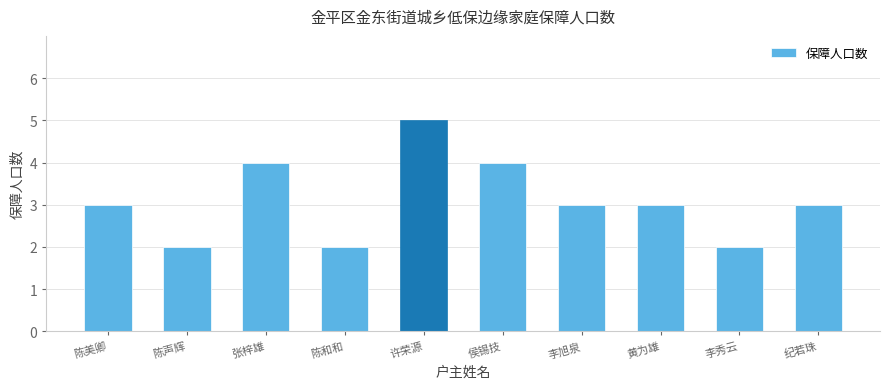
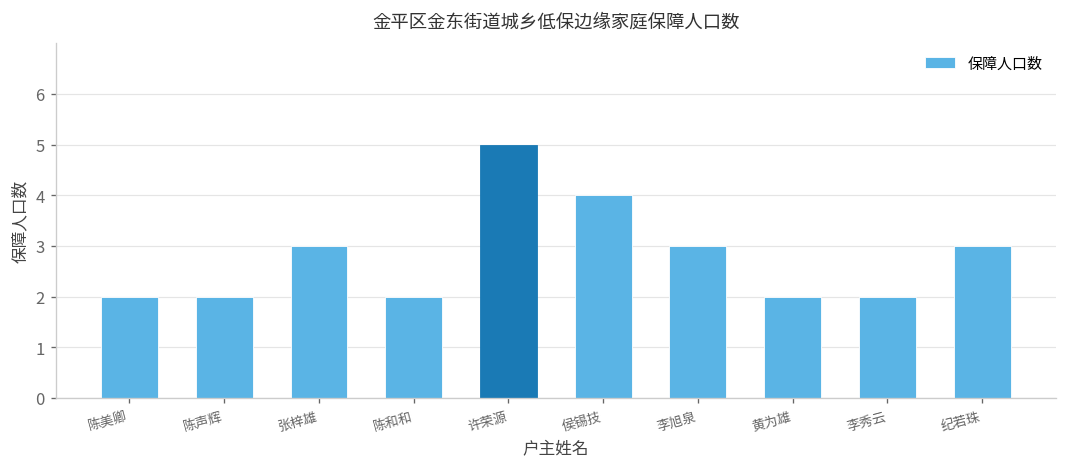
  {
-   "陈美卿": 3,
+   "陈美卿": 2,
    "陈声辉": 2,
-   "张梓雄": 4,
+   "张梓雄": 3,
    "陈和和": 2,
    "许荣源": 5,
    "侯锡技": 4,
    "李旭泉": 3,
-   "黄为雄": 3,
+   "黄为雄": 2,
    "李秀云": 2,
    "纪若珠": 3
  }
